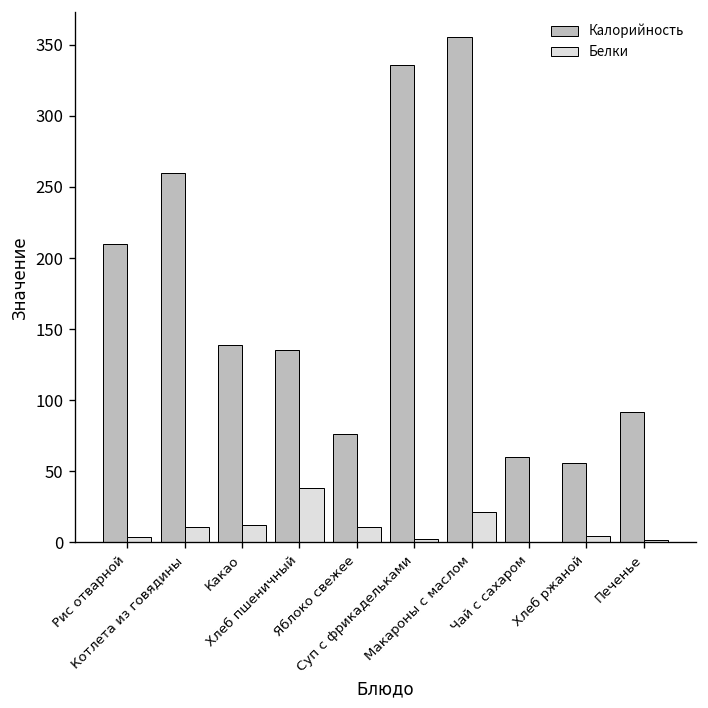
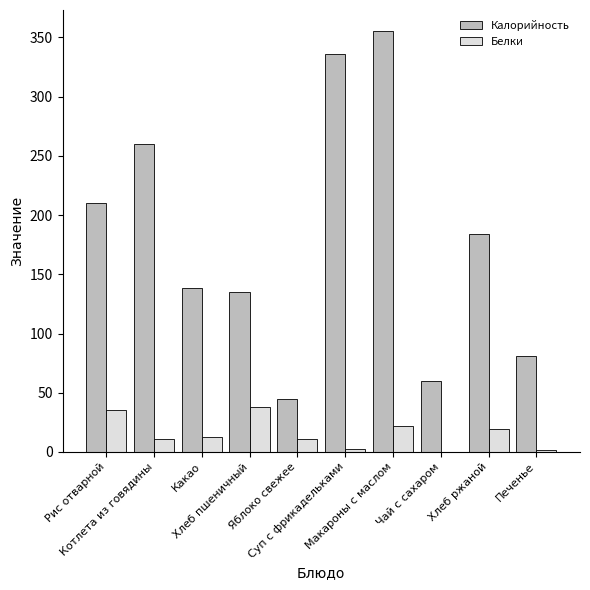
  {
    "Калорийность": {
      "Рис отварной": 210,
      "Котлета из говядины": 260,
      "Какао": 139,
      "Хлеб пшеничный": 135,
-     "Яблоко свежее": 76,
+     "Яблоко свежее": 44,
      "Суп с фрикадельками": 336,
      "Макароны с маслом": 355,
      "Чай с сахаром": 60,
-     "Хлеб ржаной": 56,
-     "Печенье": 91
+     "Хлеб ржаной": 184,
+     "Печенье": 81
    },
    "Белки": {
-     "Рис отварной": 4,
+     "Рис отварной": 35,
      "Котлета из говядины": 11,
      "Какао": 13,
      "Хлеб пшеничный": 38,
      "Яблоко свежее": 11,
      "Суп с фрикадельками": 2,
      "Макароны с маслом": 22,
-     "Хлеб ржаной": 4
+     "Хлеб ржаной": 19
    }
  }
